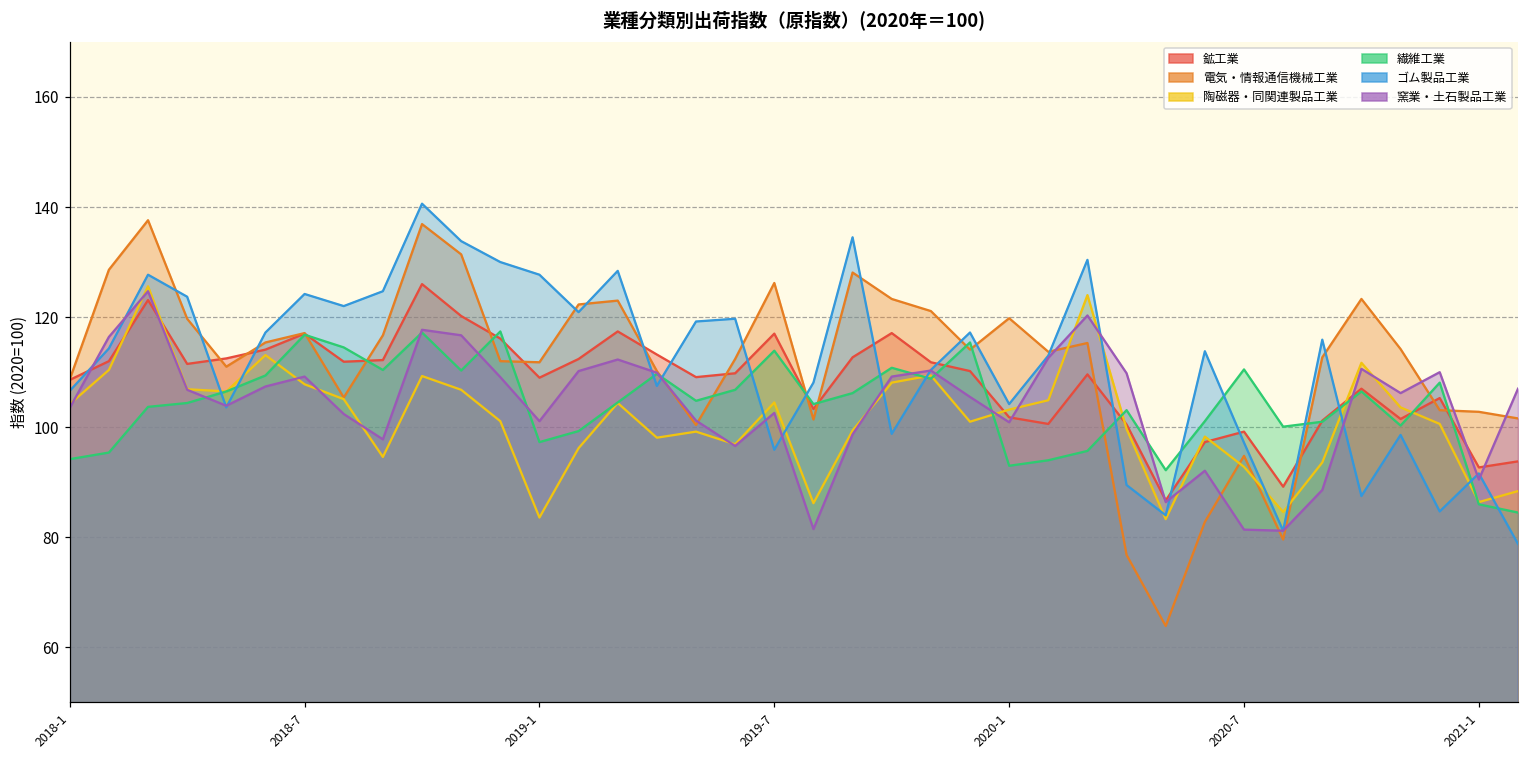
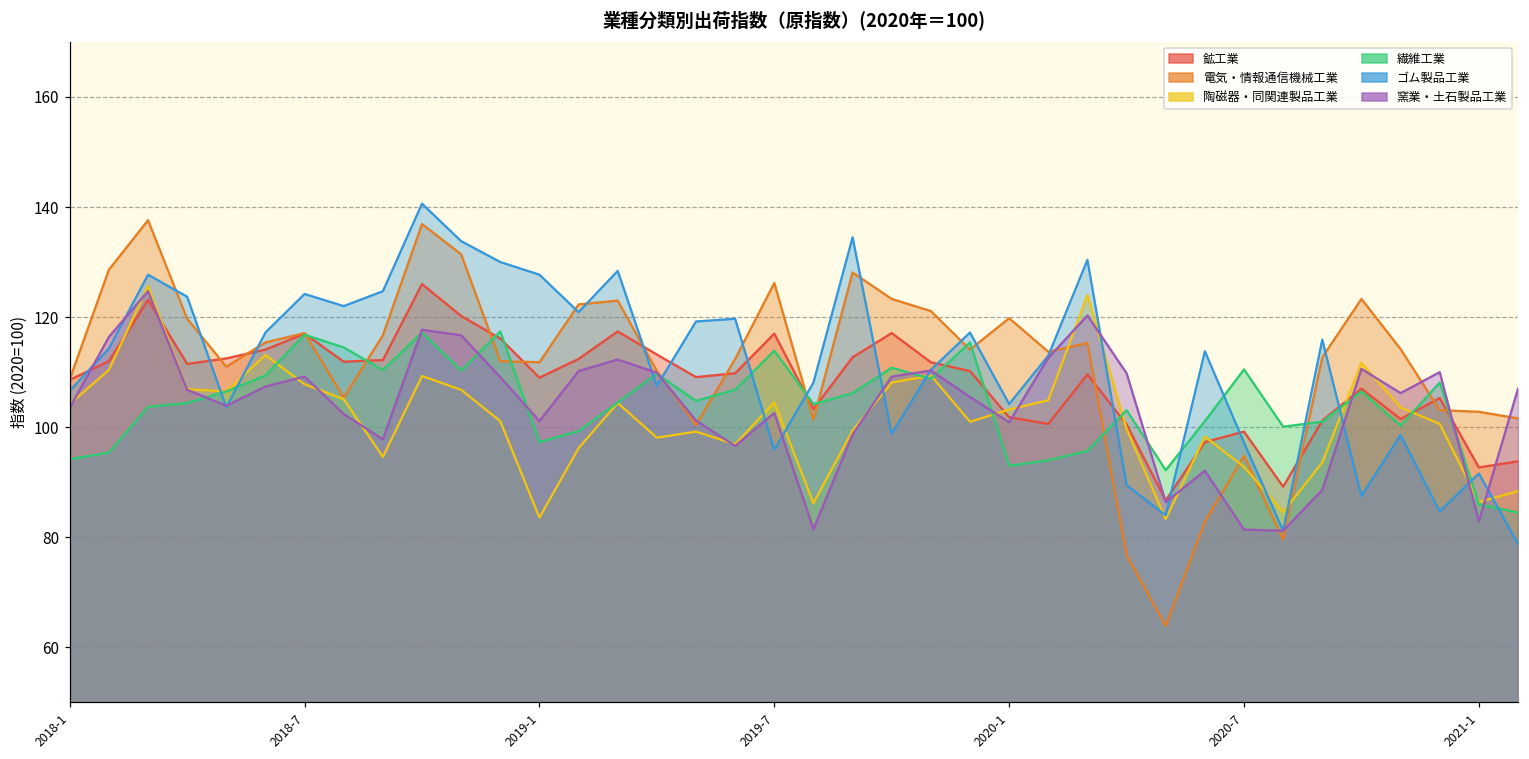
  {
    "繊維工業": {
      "2018-1": 94,
      "2019-1": 97,
      "2019-7": 114,
      "2020-1": 93,
      "2020-7": 111
    },
    "ゴム製品工業": {
      "2018-1": 107,
      "2018-7": 124,
      "2019-1": 128,
      "2019-7": 96,
      "2020-1": 104,
      "2020-7": 97,
      "2021-1": 92
    },
    "窯業・土石製品工業": {
      "2018-1": 104,
      "2018-7": 109,
      "2019-1": 101,
      "2019-7": 103,
      "2020-1": 101,
      "2020-7": 81,
-     "2021-1": 91
+     "2021-1": 83
    }
  }
